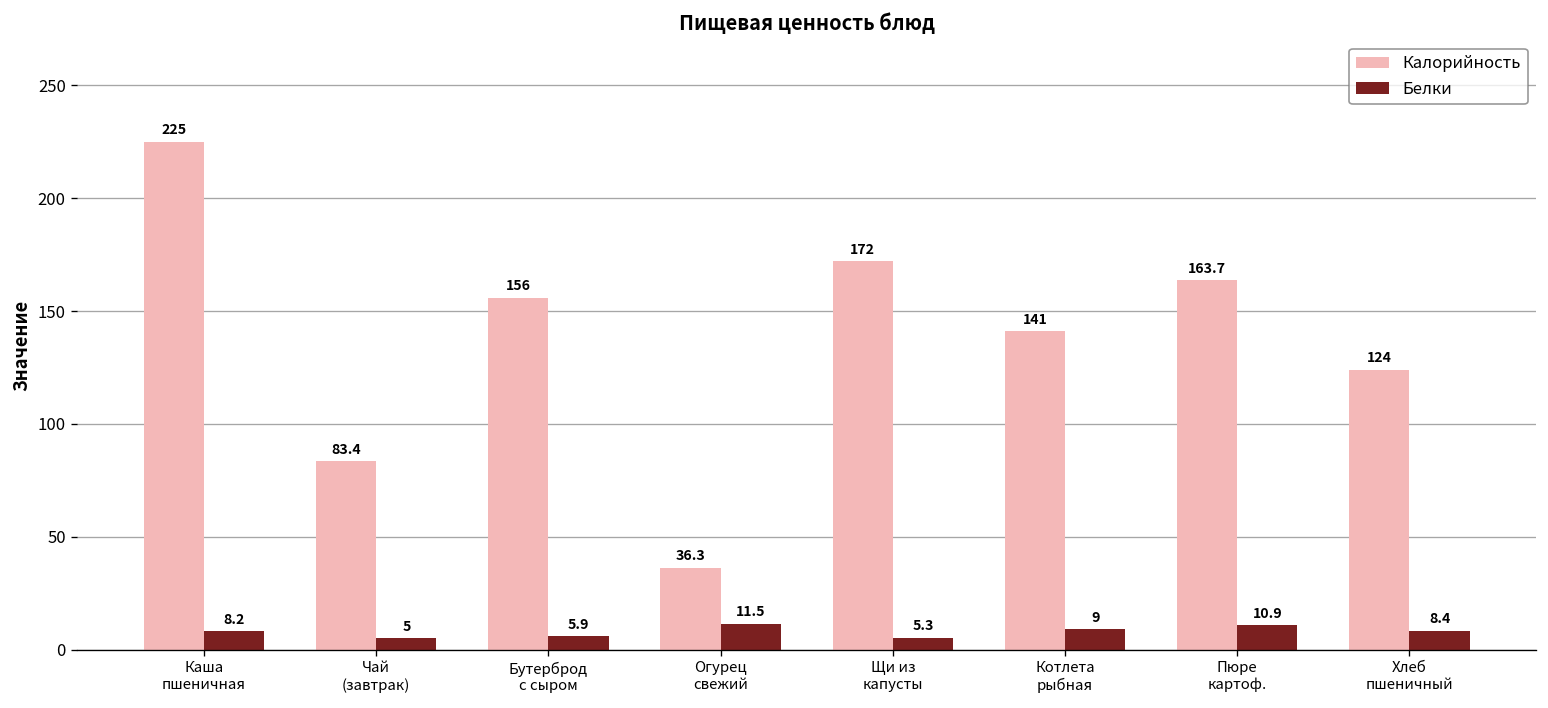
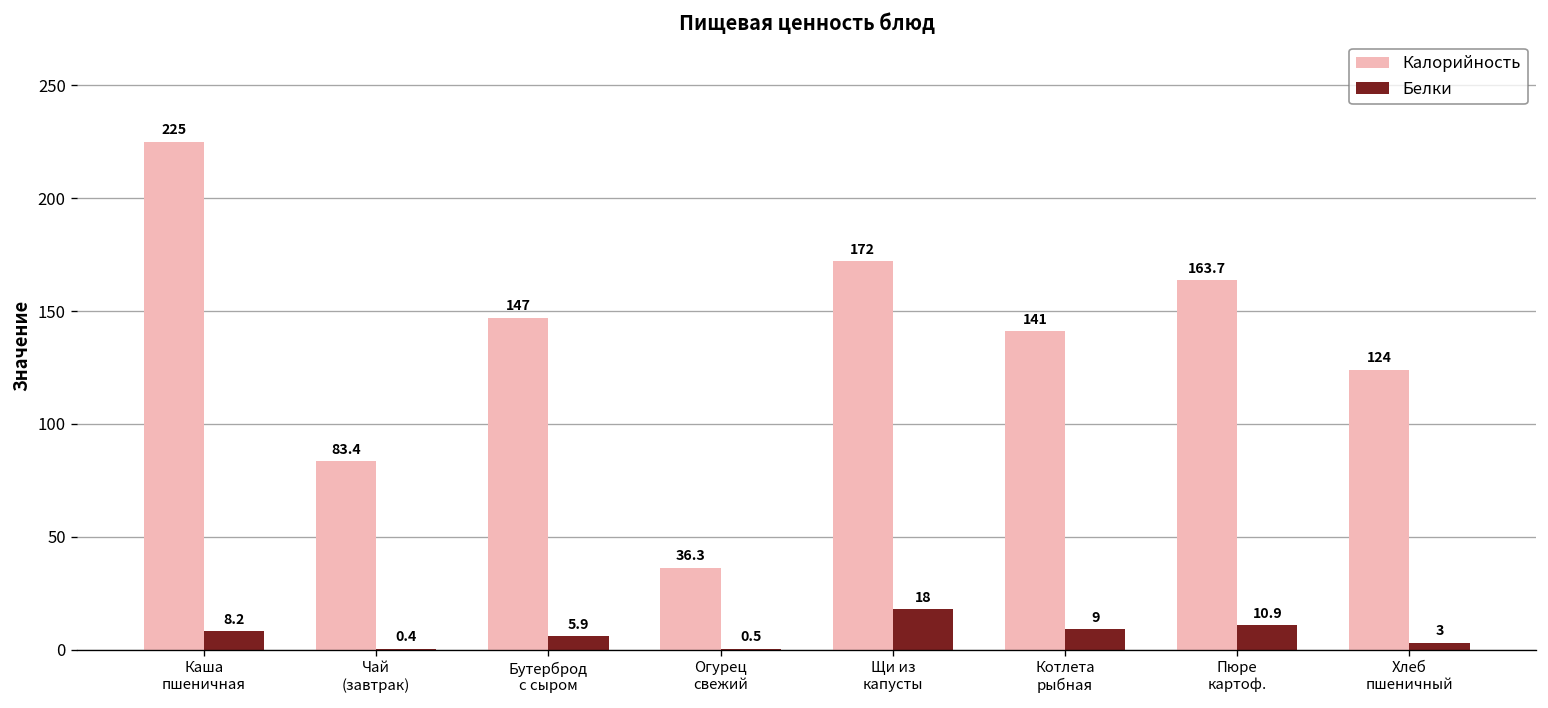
  {
    "Калорийность": {
      "Каша пшеничная": 225,
      "Чай (завтрак)": 83.4,
-     "Бутерброд с сыром": 156,
+     "Бутерброд с сыром": 147,
      "Огурец свежий": 36.3,
      "Щи из капусты": 172,
      "Котлета рыбная": 141,
      "Пюре картоф.": 163.7,
      "Хлеб пшеничный": 124
    },
    "Белки": {
      "Каша пшеничная": 8.2,
-     "Чай (завтрак)": 5,
+     "Чай (завтрак)": 0.4,
      "Бутерброд с сыром": 5.9,
-     "Огурец свежий": 11.5,
-     "Щи из капусты": 5.3,
+     "Огурец свежий": 0.5,
+     "Щи из капусты": 18,
      "Котлета рыбная": 9,
      "Пюре картоф.": 10.9,
-     "Хлеб пшеничный": 8.4
+     "Хлеб пшеничный": 3
    }
  }
